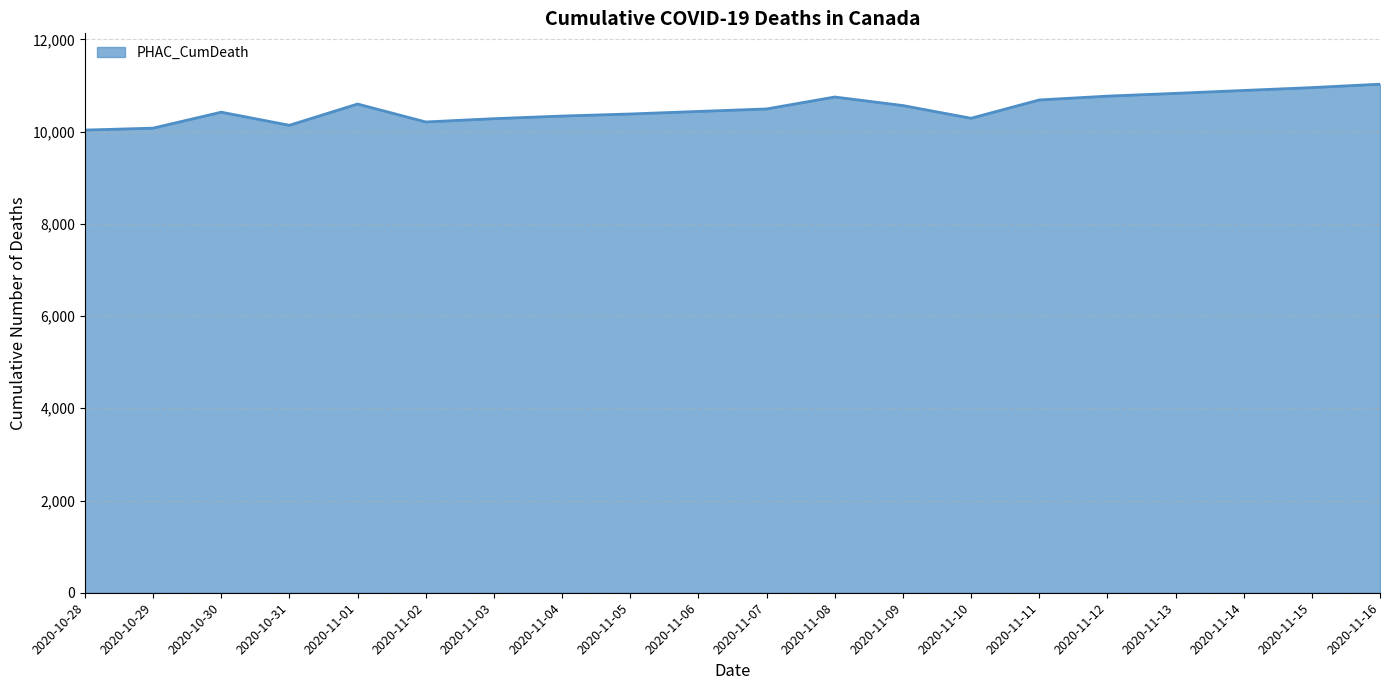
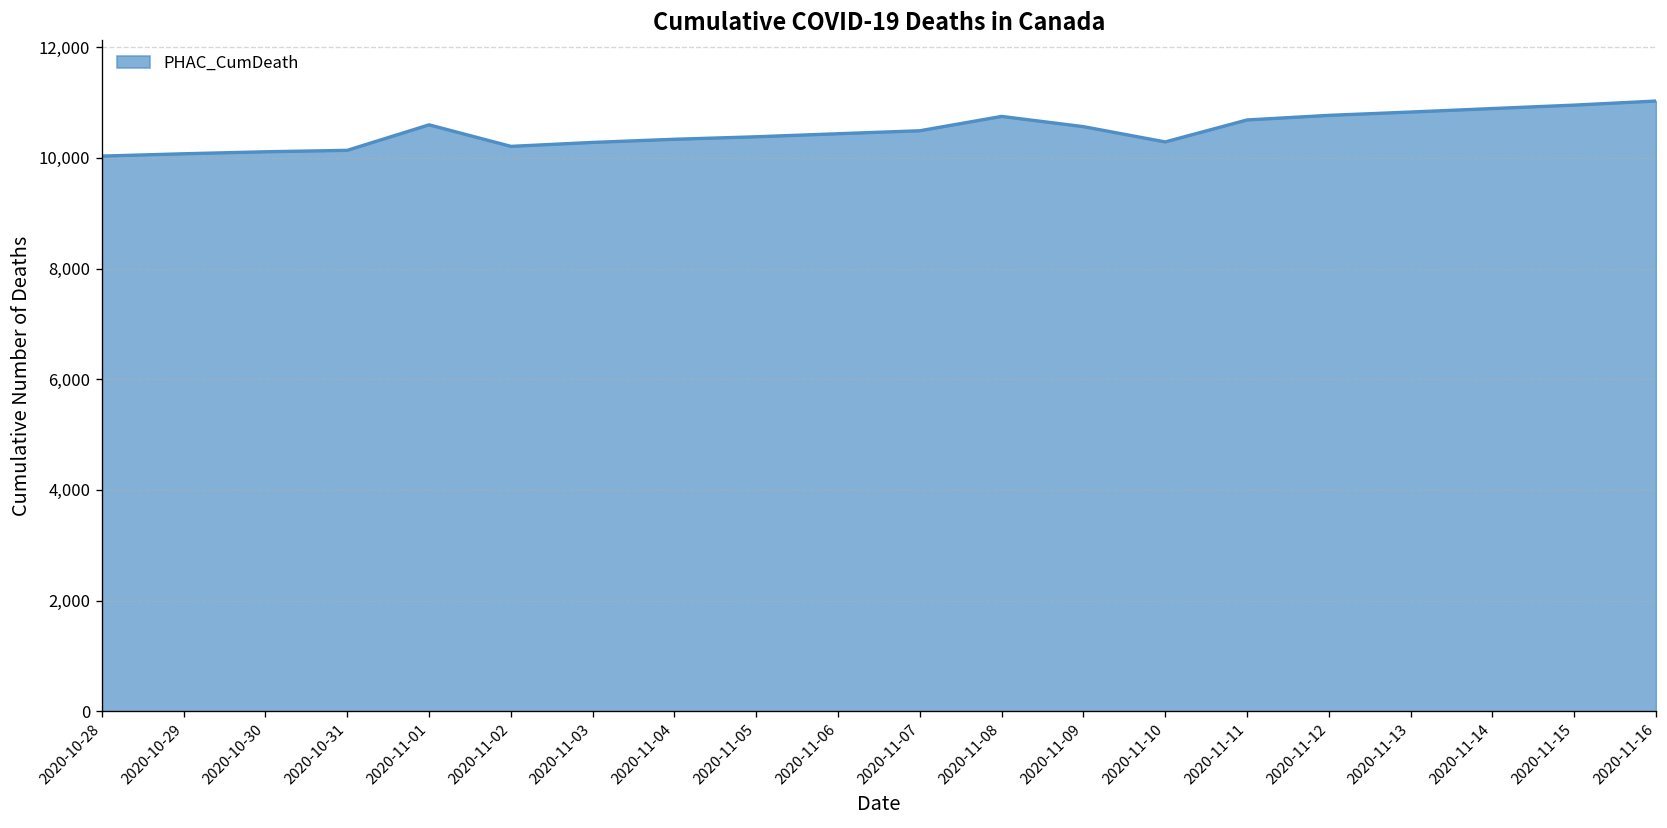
  {
    "2020-10-28": "10,000",
    "2020-10-29": "10,100",
-   "2020-10-30": "10,400",
+   "2020-10-30": "10,100",
    "2020-10-31": "10,100",
    "2020-11-01": "10,600",
    "2020-11-02": "10,200",
    "2020-11-03": "10,300",
    "2020-11-04": "10,300",
    "2020-11-05": "10,400",
    "2020-11-06": "10,400",
    "2020-11-07": "10,500",
    "2020-11-08": "10,700",
    "2020-11-09": "10,600",
    "2020-11-10": "10,300",
    "2020-11-11": "10,700",
    "2020-11-12": "10,800",
    "2020-11-13": "10,800",
    "2020-11-14": "10,900",
    "2020-11-15": "11,000",
    "2020-11-16": "11,000"
  }
